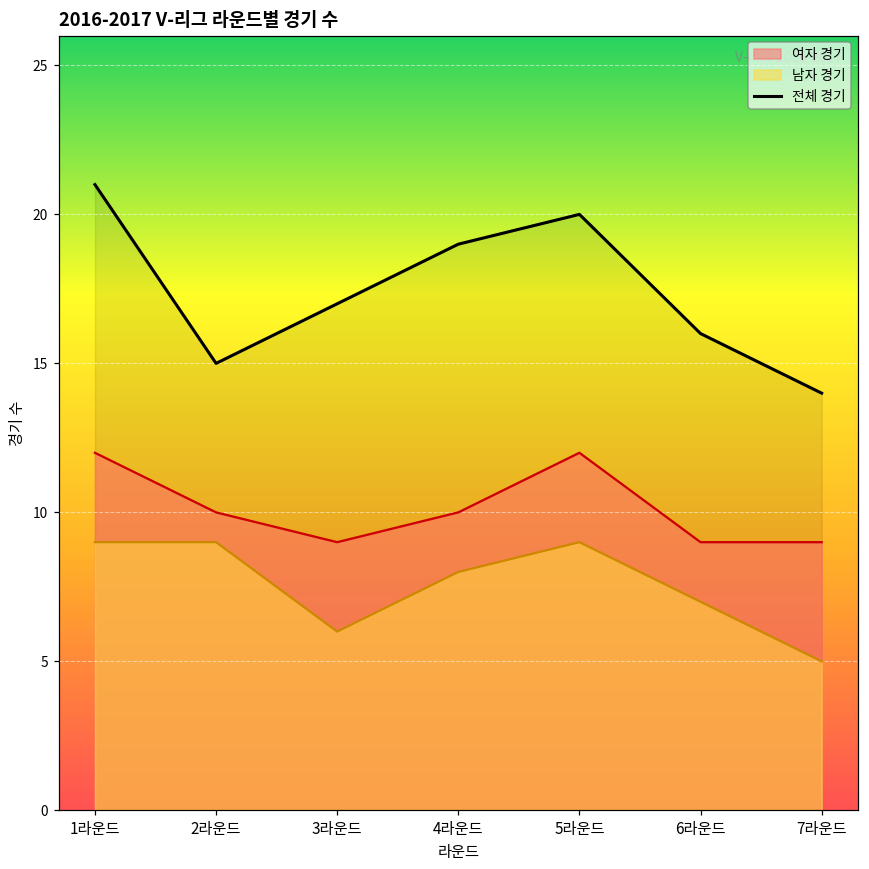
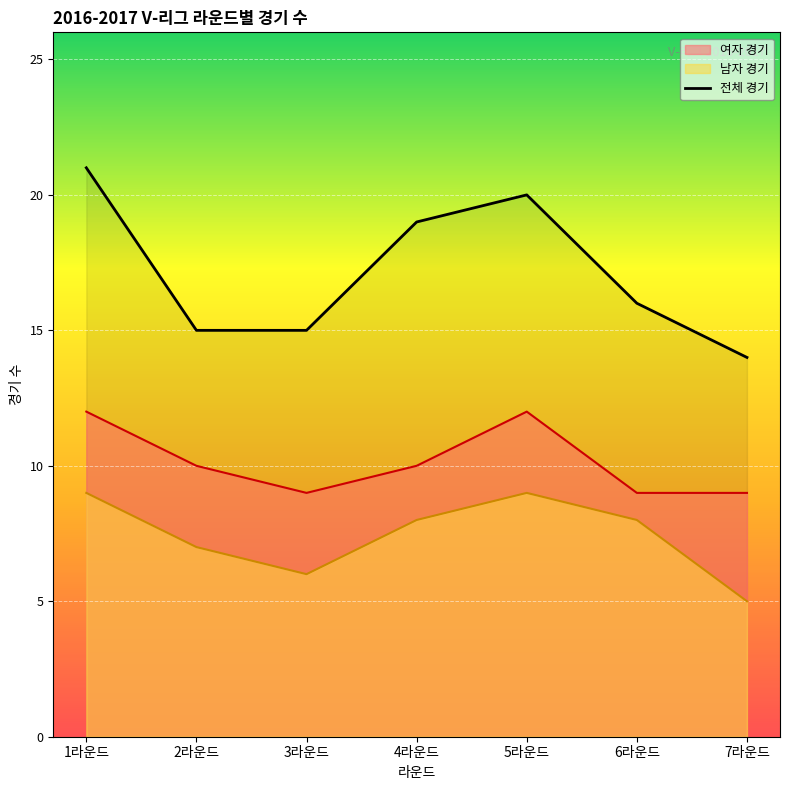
  {
    "여자 경기": {
      "1라운드": 12,
      "2라운드": 10,
      "3라운드": 9,
      "4라운드": 10,
      "5라운드": 12,
      "6라운드": 9,
      "7라운드": 9
    },
    "남자 경기": {
      "1라운드": 9,
-     "2라운드": 9,
+     "2라운드": 7,
      "3라운드": 6,
      "4라운드": 8,
      "5라운드": 9,
-     "6라운드": 7,
+     "6라운드": 8,
      "7라운드": 5
    },
    "전체 경기": {
      "1라운드": 21,
      "2라운드": 15,
-     "3라운드": 17,
+     "3라운드": 15,
      "4라운드": 19,
      "5라운드": 20,
      "6라운드": 16,
      "7라운드": 14
    }
  }
